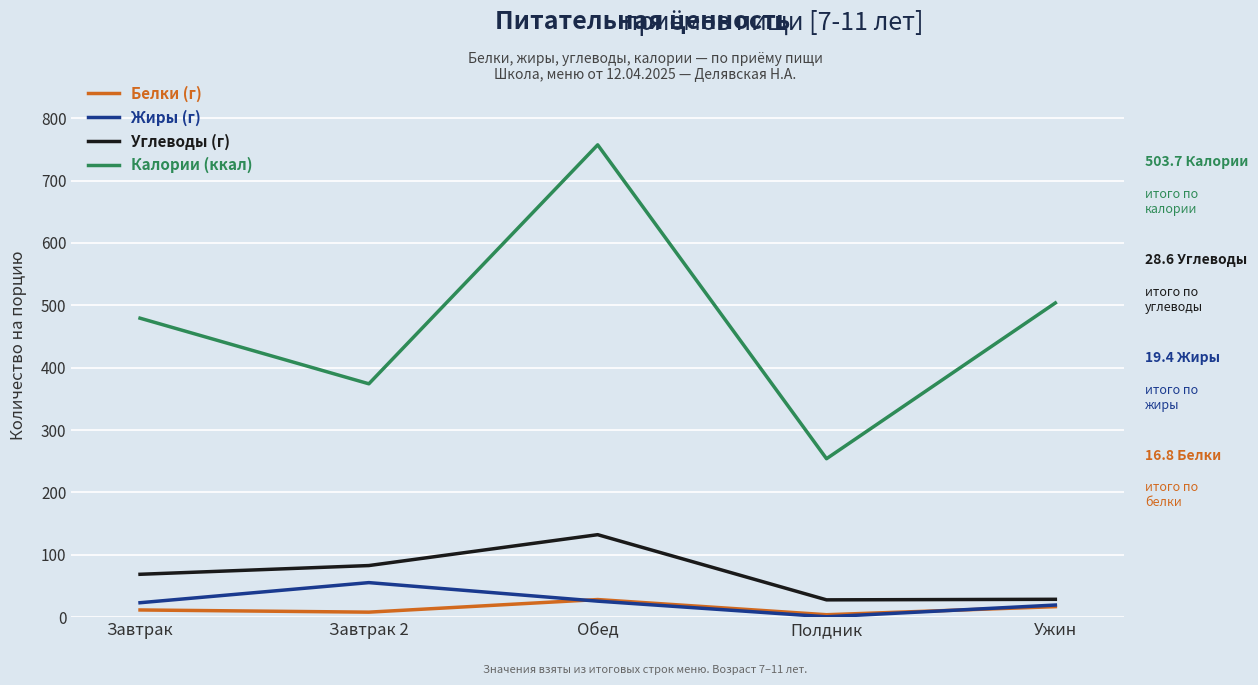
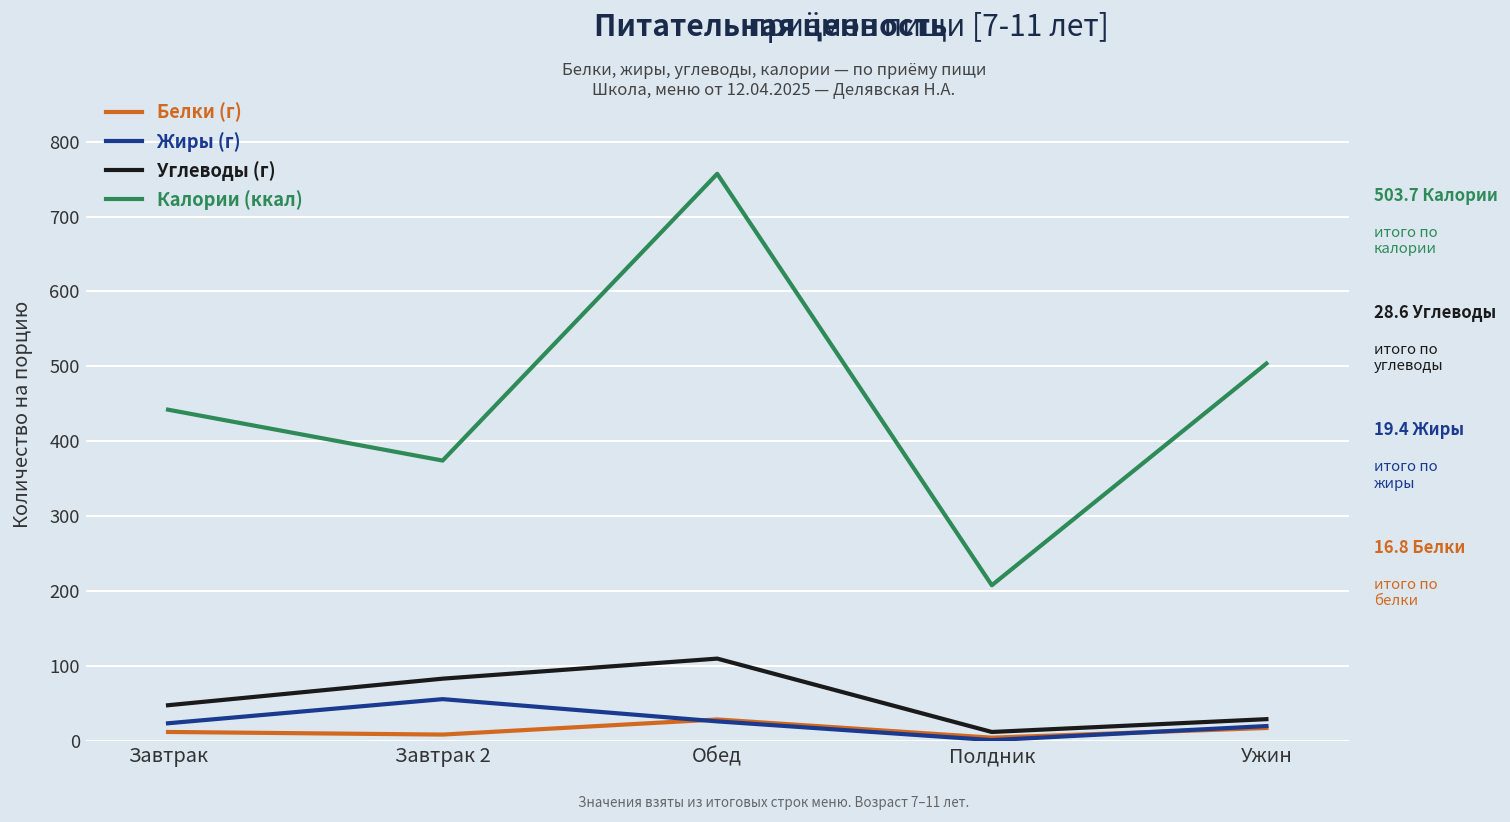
  {
    "Белки (г)": {
      "Завтрак": 10,
      "Завтрак 2": 10
    },
    "Жиры (г)": {
      "Завтрак": 20,
      "Завтрак 2": 60
    },
    "Углеводы (г)": {
-     "Завтрак": 70,
+     "Завтрак": 50,
      "Завтрак 2": 80,
-     "Обед": 130,
-     "Полдник": 30,
+     "Обед": 110,
+     "Полдник": 10,
      "Ужин": 30
    },
    "Калории (ккал)": {
-     "Завтрак": 480,
+     "Завтрак": 440,
      "Завтрак 2": 370,
      "Обед": 760,
-     "Полдник": 250,
+     "Полдник": 210,
      "Ужин": 500
    }
  }
